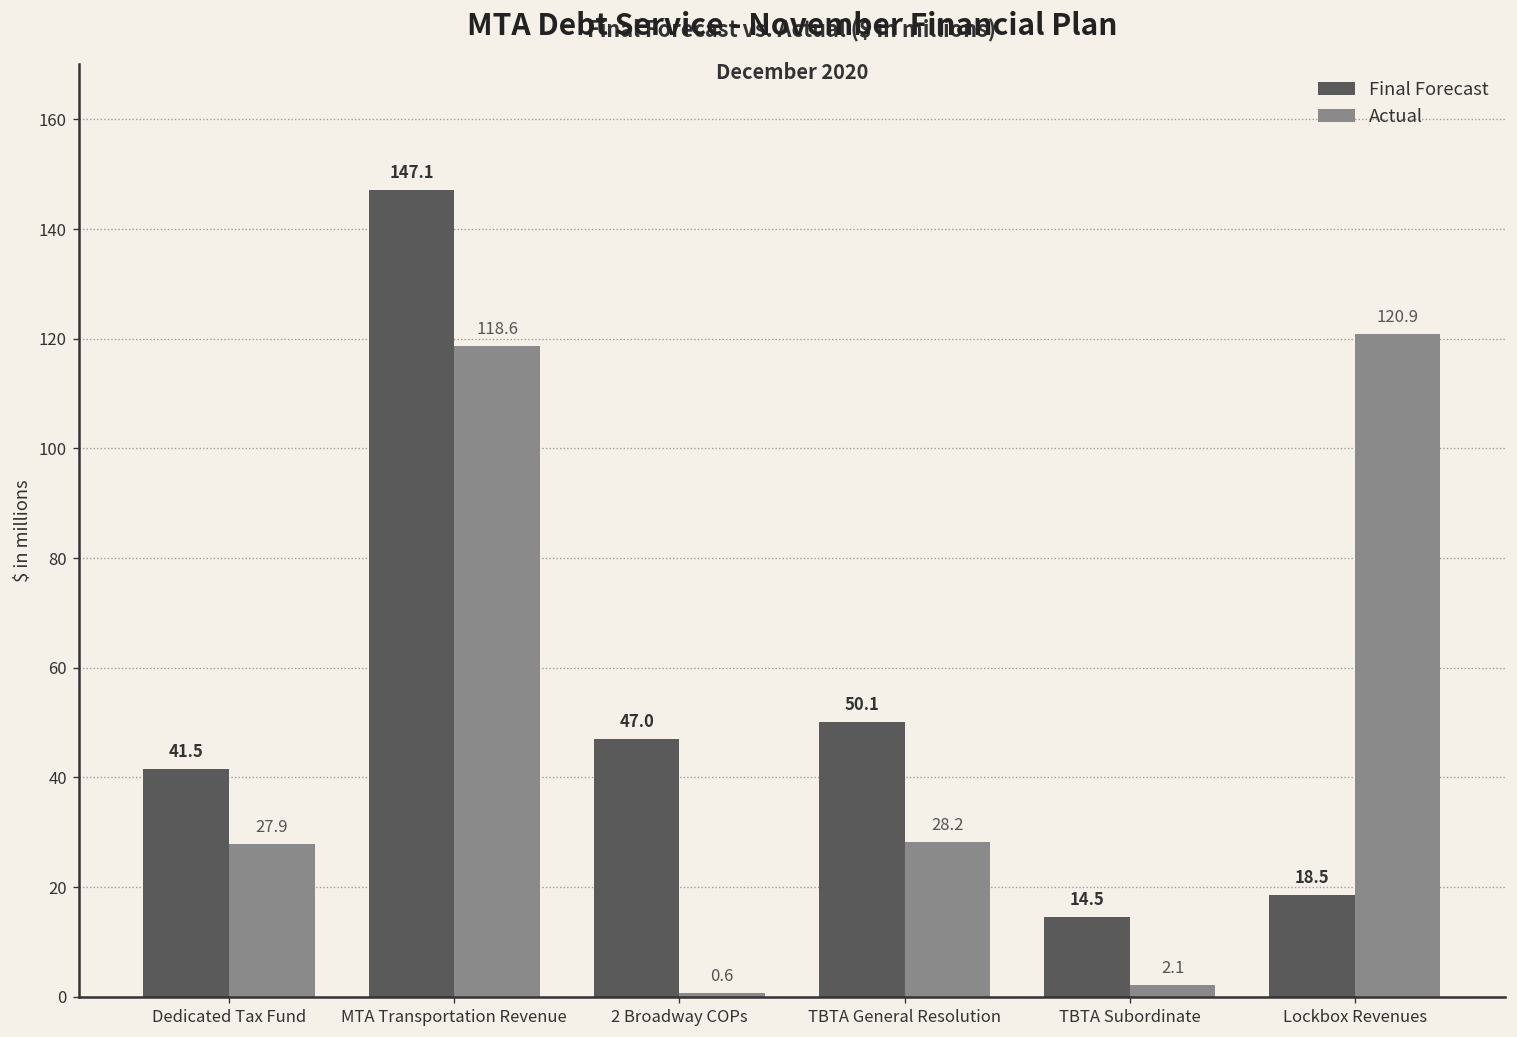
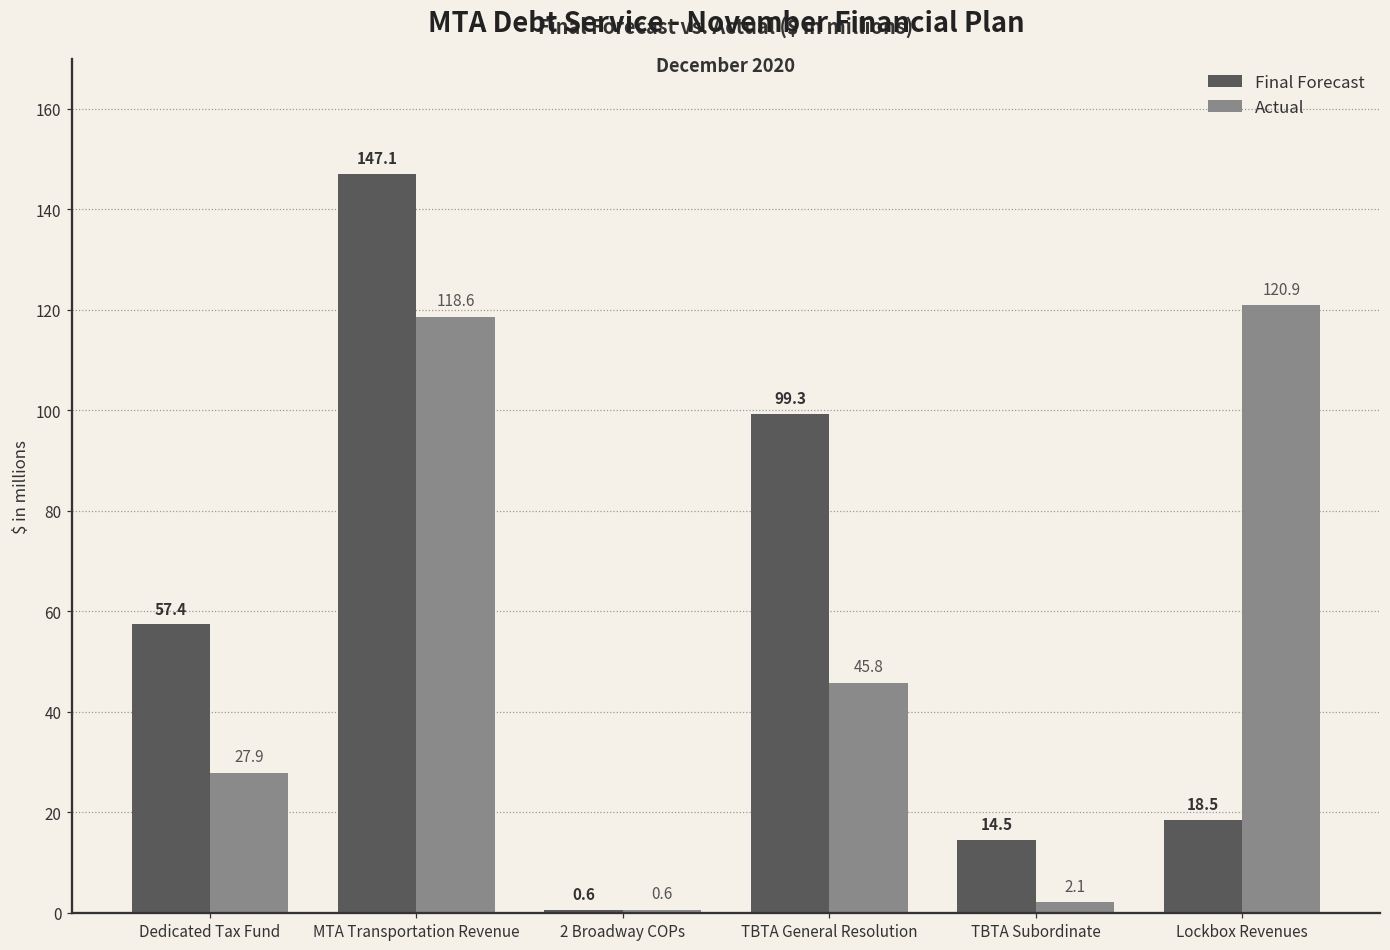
  {
    "Final Forecast": {
-     "Dedicated Tax Fund": 41.5,
+     "Dedicated Tax Fund": 57.4,
      "MTA Transportation Revenue": 147.1,
-     "2 Broadway COPs": 47.0,
-     "TBTA General Resolution": 50.1,
+     "2 Broadway COPs": 0.6,
+     "TBTA General Resolution": 99.3,
      "TBTA Subordinate": 14.5,
      "Lockbox Revenues": 18.5
    },
    "Actual": {
      "Dedicated Tax Fund": 27.9,
      "MTA Transportation Revenue": 118.6,
      "2 Broadway COPs": 0.6,
-     "TBTA General Resolution": 28.2,
+     "TBTA General Resolution": 45.8,
      "TBTA Subordinate": 2.1,
      "Lockbox Revenues": 120.9
    }
  }
